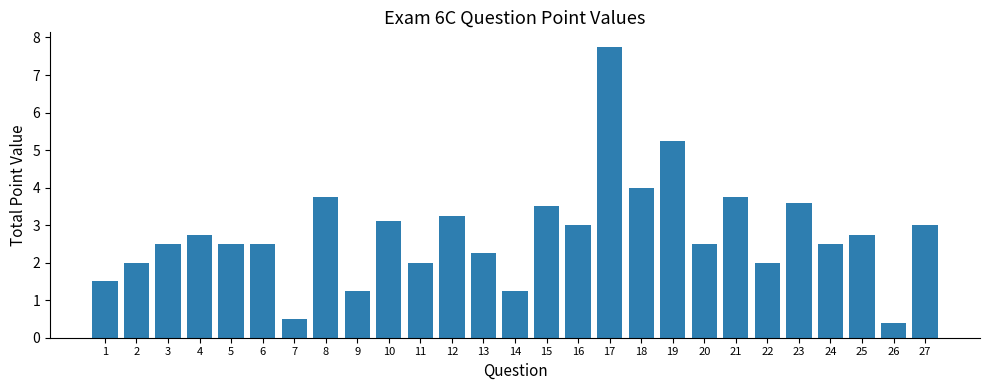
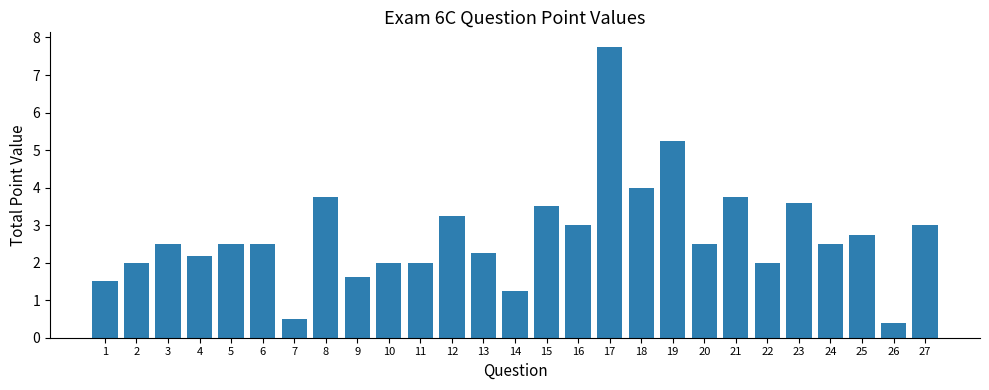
  {
    "1": 1.5,
    "2": 2.0,
    "3": 2.5,
-   "4": 2.8,
+   "4": 2.2,
    "5": 2.5,
    "6": 2.5,
    "7": 0.5,
    "8": 3.8,
-   "9": 1.3,
-   "10": 3.1,
+   "9": 1.6,
+   "10": 2.0,
    "11": 2.0,
    "12": 3.3,
    "13": 2.3,
    "14": 1.3,
    "15": 3.5,
    "16": 3.0,
    "17": 7.8,
    "18": 4.0,
    "19": 5.3,
    "20": 2.5,
    "21": 3.8,
    "22": 2.0,
    "23": 3.6,
    "24": 2.5,
    "25": 2.8,
    "26": 0.4,
    "27": 3.0
  }
